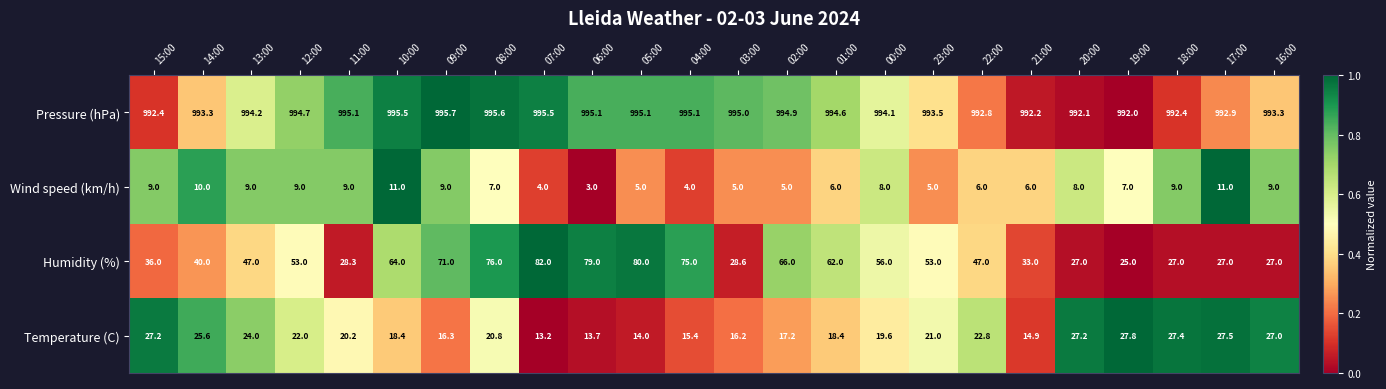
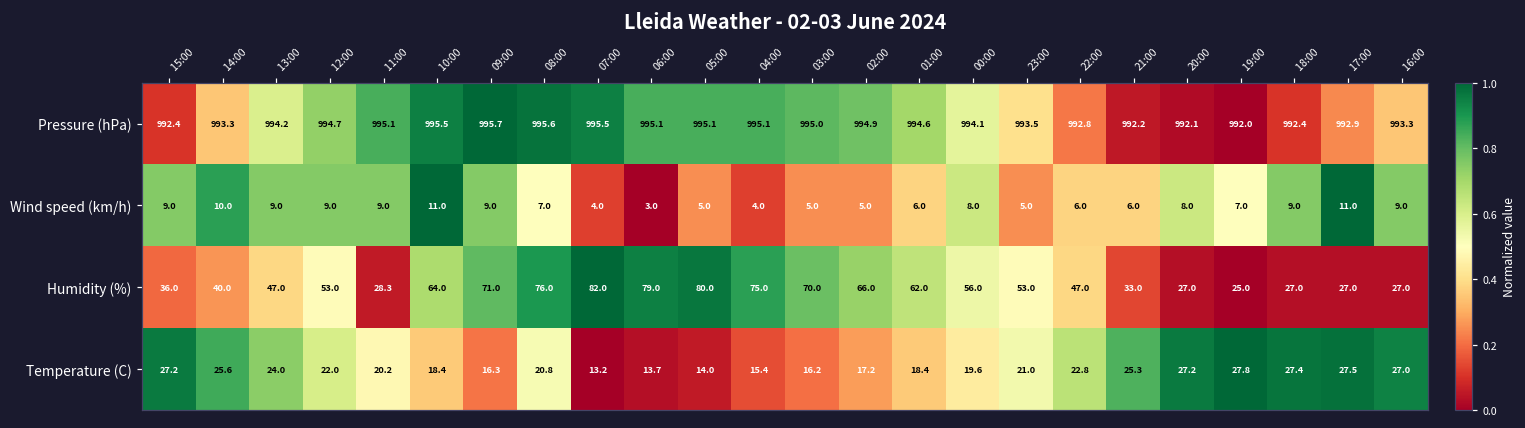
  {
    "Pressure (hPa)": {
      "15:00": 992.4,
      "14:00": 993.3,
      "13:00": 994.2,
      "12:00": 994.7,
      "11:00": 995.1,
      "10:00": 995.5,
      "09:00": 995.7,
      "08:00": 995.6,
      "07:00": 995.5,
      "06:00": 995.1,
      "05:00": 995.1,
      "04:00": 995.1,
      "03:00": 995.0,
      "02:00": 994.9,
      "01:00": 994.6,
      "00:00": 994.1,
      "23:00": 993.5,
      "22:00": 992.8,
      "21:00": 992.2,
      "20:00": 992.1,
      "19:00": 992.0,
      "18:00": 992.4,
      "17:00": 992.9,
      "16:00": 993.3
    },
    "Wind speed (km/h)": {
      "15:00": 9.0,
      "14:00": 10.0,
      "13:00": 9.0,
      "12:00": 9.0,
      "11:00": 9.0,
      "10:00": 11.0,
      "09:00": 9.0,
      "08:00": 7.0,
      "07:00": 4.0,
      "06:00": 3.0,
      "05:00": 5.0,
      "04:00": 4.0,
      "03:00": 5.0,
      "02:00": 5.0,
      "01:00": 6.0,
      "00:00": 8.0,
      "23:00": 5.0,
      "22:00": 6.0,
      "21:00": 6.0,
      "20:00": 8.0,
      "19:00": 7.0,
      "18:00": 9.0,
      "17:00": 11.0,
      "16:00": 9.0
    },
    "Humidity (%)": {
      "15:00": 36.0,
      "14:00": 40.0,
      "13:00": 47.0,
      "12:00": 53.0,
      "11:00": 28.3,
      "10:00": 64.0,
      "09:00": 71.0,
      "08:00": 76.0,
      "07:00": 82.0,
      "06:00": 79.0,
      "05:00": 80.0,
      "04:00": 75.0,
-     "03:00": 28.6,
+     "03:00": 70.0,
      "02:00": 66.0,
      "01:00": 62.0,
      "00:00": 56.0,
      "23:00": 53.0,
      "22:00": 47.0,
      "21:00": 33.0,
      "20:00": 27.0,
      "19:00": 25.0,
      "18:00": 27.0,
      "17:00": 27.0,
      "16:00": 27.0
    },
    "Temperature (C)": {
      "15:00": 27.2,
      "14:00": 25.6,
      "13:00": 24.0,
      "12:00": 22.0,
      "11:00": 20.2,
      "10:00": 18.4,
      "09:00": 16.3,
      "08:00": 20.8,
      "07:00": 13.2,
      "06:00": 13.7,
      "05:00": 14.0,
      "04:00": 15.4,
      "03:00": 16.2,
      "02:00": 17.2,
      "01:00": 18.4,
      "00:00": 19.6,
      "23:00": 21.0,
      "22:00": 22.8,
-     "21:00": 14.9,
+     "21:00": 25.3,
      "20:00": 27.2,
      "19:00": 27.8,
      "18:00": 27.4,
      "17:00": 27.5,
      "16:00": 27.0
    }
  }
